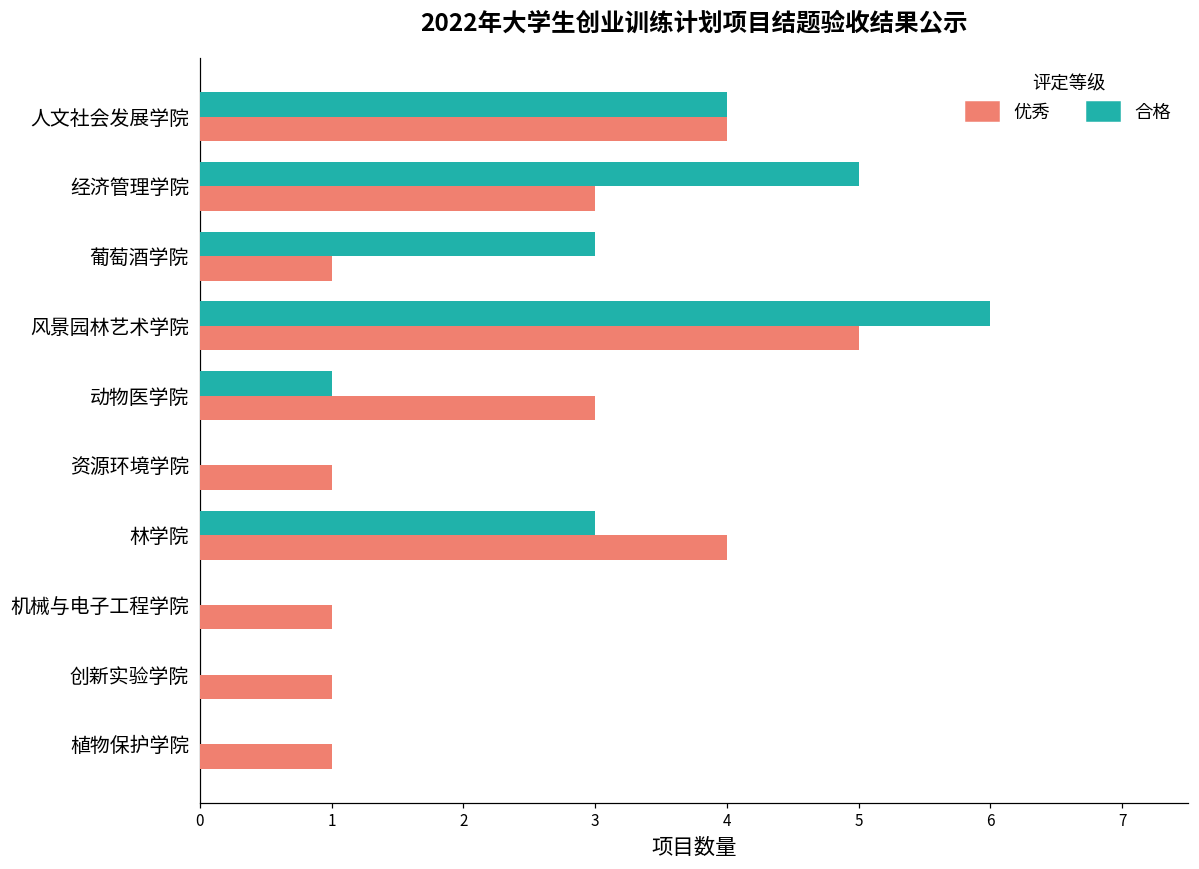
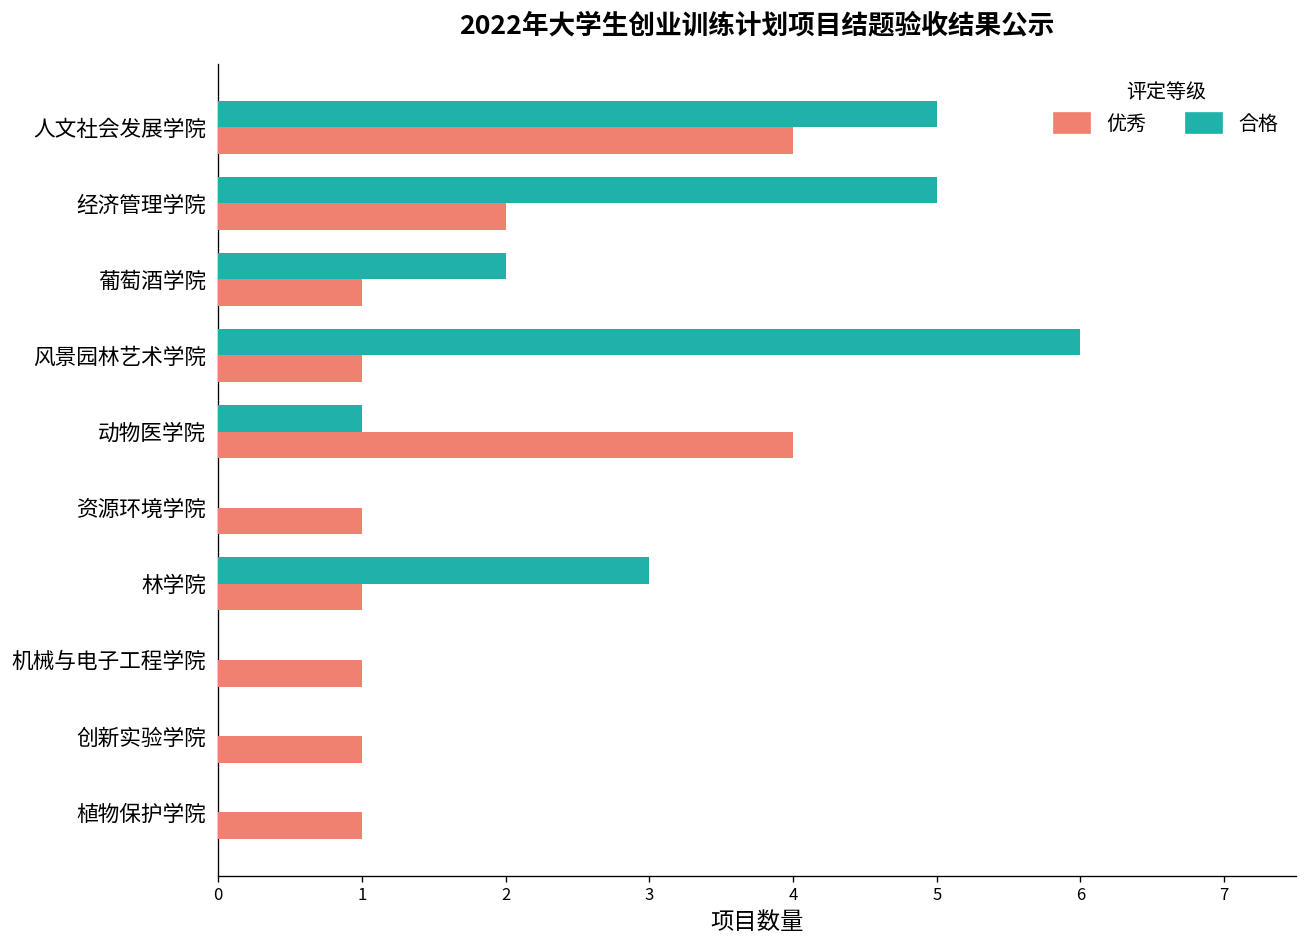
  {
    "优秀": {
      "人文社会发展学院": 4,
-     "经济管理学院": 3,
+     "经济管理学院": 2,
      "葡萄酒学院": 1,
-     "风景园林艺术学院": 5,
-     "动物医学院": 3,
+     "风景园林艺术学院": 1,
+     "动物医学院": 4,
      "资源环境学院": 1,
-     "林学院": 4,
+     "林学院": 1,
      "机械与电子工程学院": 1,
      "创新实验学院": 1,
      "植物保护学院": 1
    },
    "合格": {
-     "人文社会发展学院": 4,
+     "人文社会发展学院": 5,
      "经济管理学院": 5,
-     "葡萄酒学院": 3,
+     "葡萄酒学院": 2,
      "风景园林艺术学院": 6,
      "动物医学院": 1,
      "资源环境学院": 0,
      "林学院": 3,
      "机械与电子工程学院": 0,
      "创新实验学院": 0,
      "植物保护学院": 0
    }
  }
